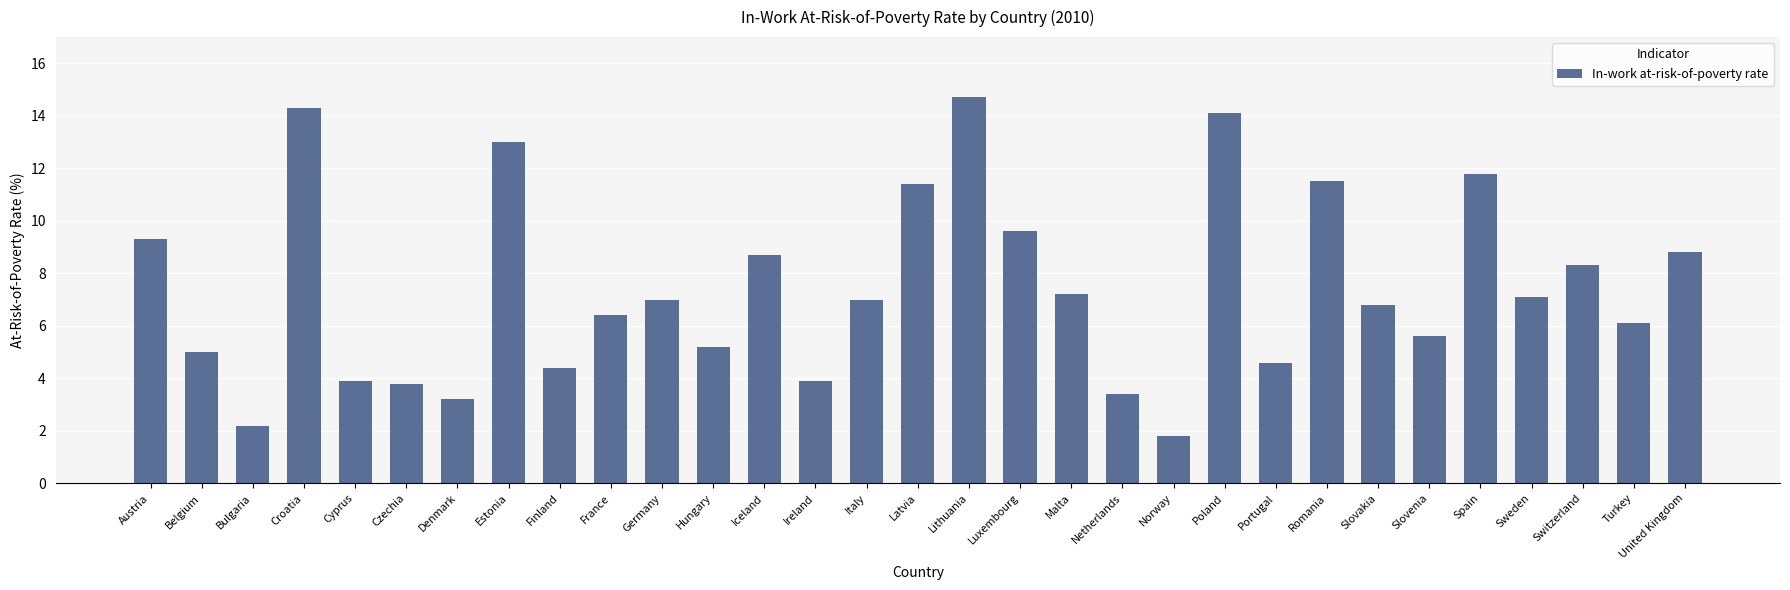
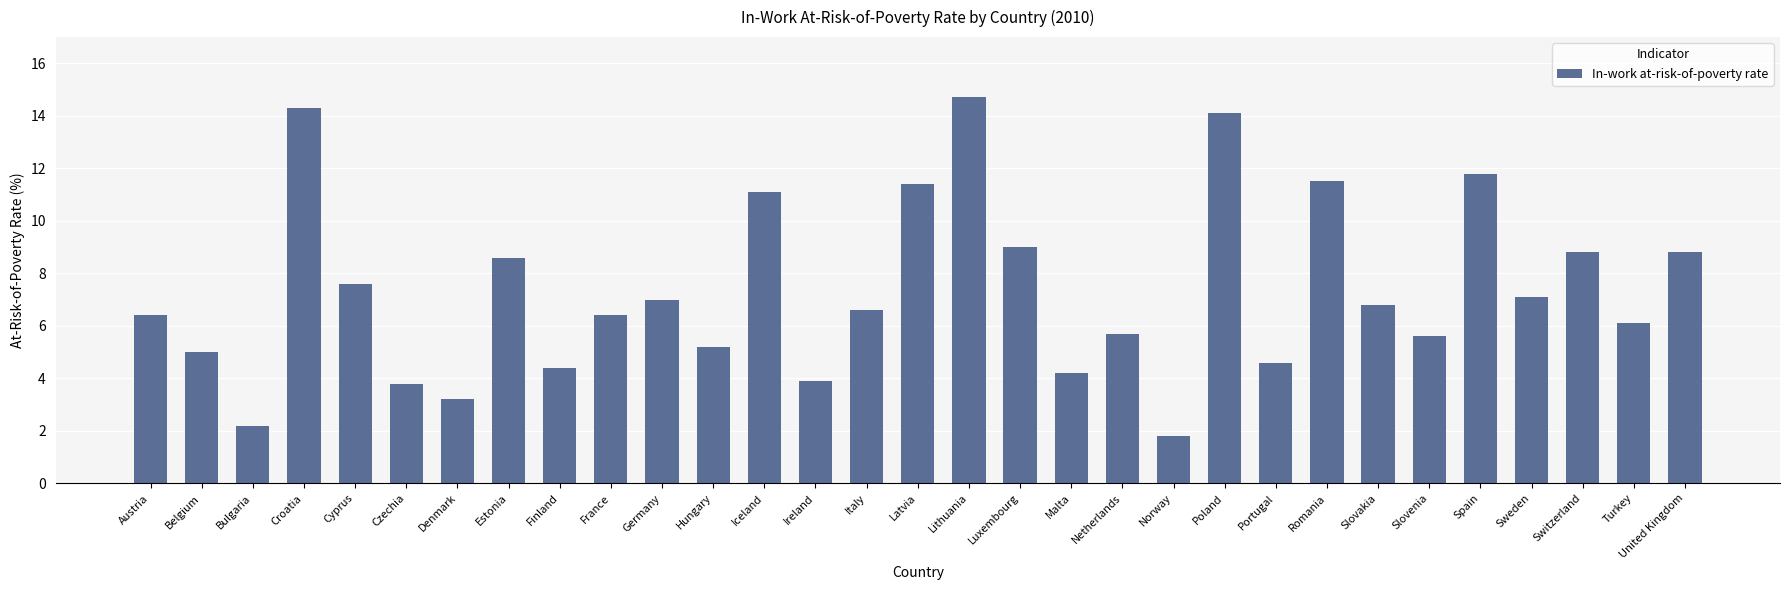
  {
-   "Austria": 9.3,
+   "Austria": 6.4,
    "Belgium": 5.0,
    "Bulgaria": 2.2,
    "Croatia": 14.3,
-   "Cyprus": 3.9,
+   "Cyprus": 7.6,
    "Czechia": 3.8,
    "Denmark": 3.2,
-   "Estonia": 13.0,
+   "Estonia": 8.6,
    "Finland": 4.4,
    "France": 6.4,
    "Germany": 7.0,
    "Hungary": 5.2,
-   "Iceland": 8.7,
+   "Iceland": 11.1,
    "Ireland": 3.9,
-   "Italy": 7.0,
+   "Italy": 6.6,
    "Latvia": 11.4,
    "Lithuania": 14.7,
-   "Luxembourg": 9.6,
-   "Malta": 7.2,
-   "Netherlands": 3.4,
+   "Luxembourg": 9.0,
+   "Malta": 4.2,
+   "Netherlands": 5.7,
    "Norway": 1.8,
    "Poland": 14.1,
    "Portugal": 4.6,
    "Romania": 11.5,
    "Slovakia": 6.8,
    "Slovenia": 5.6,
    "Spain": 11.8,
    "Sweden": 7.1,
-   "Switzerland": 8.3,
+   "Switzerland": 8.8,
    "Turkey": 6.1,
    "United Kingdom": 8.8
  }
